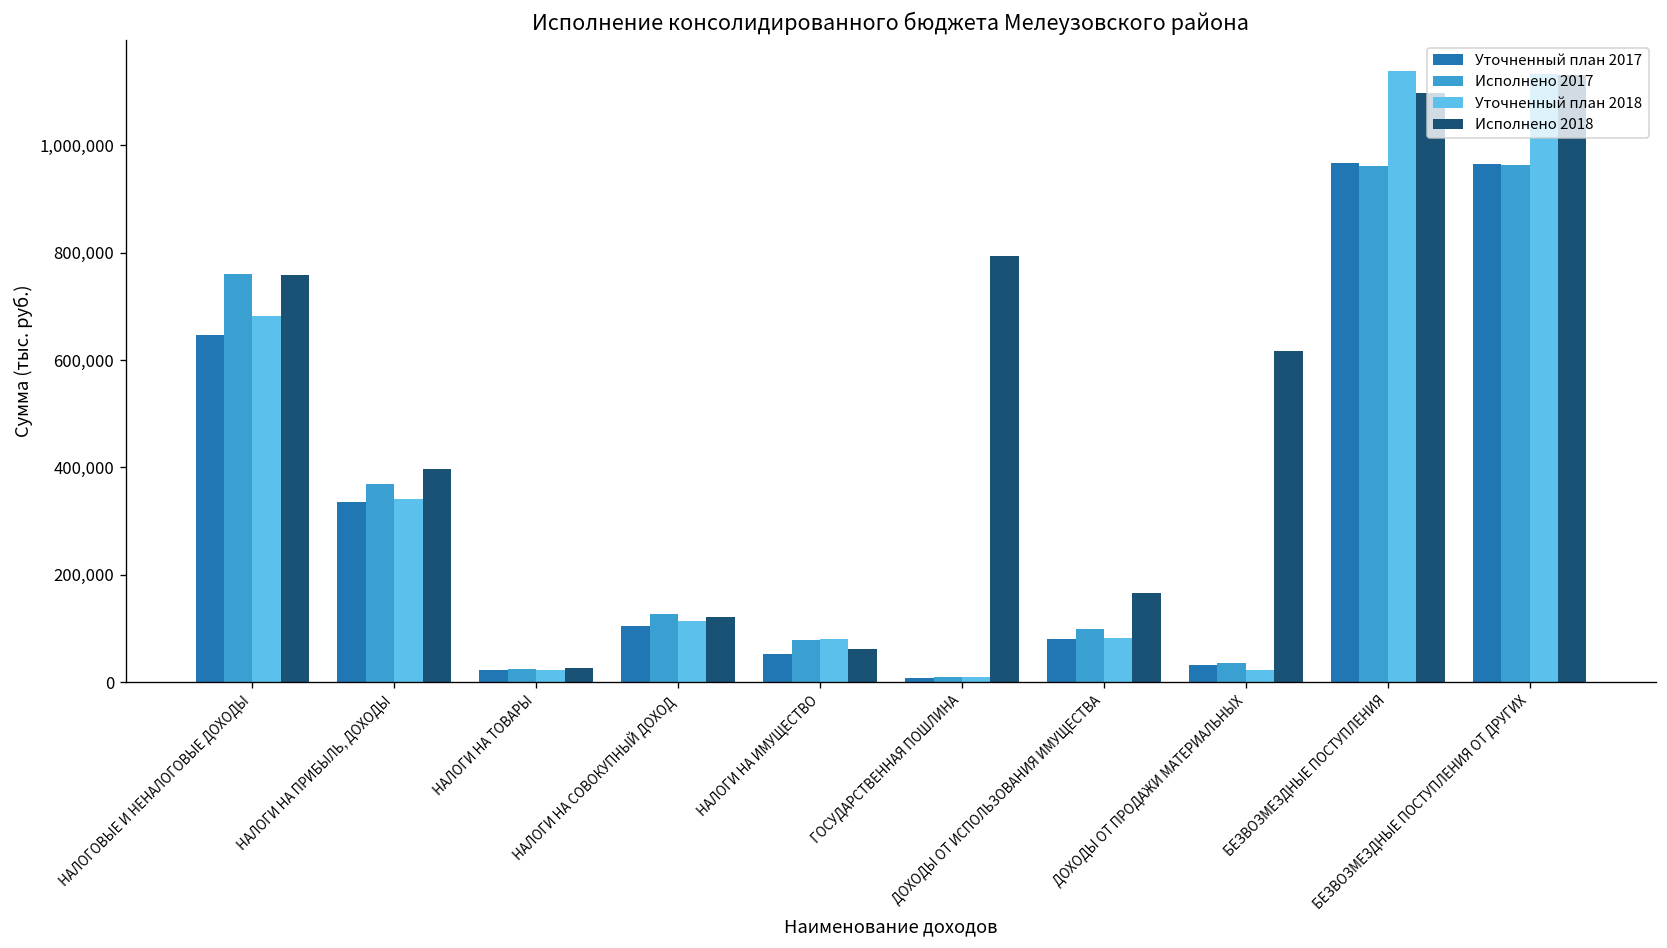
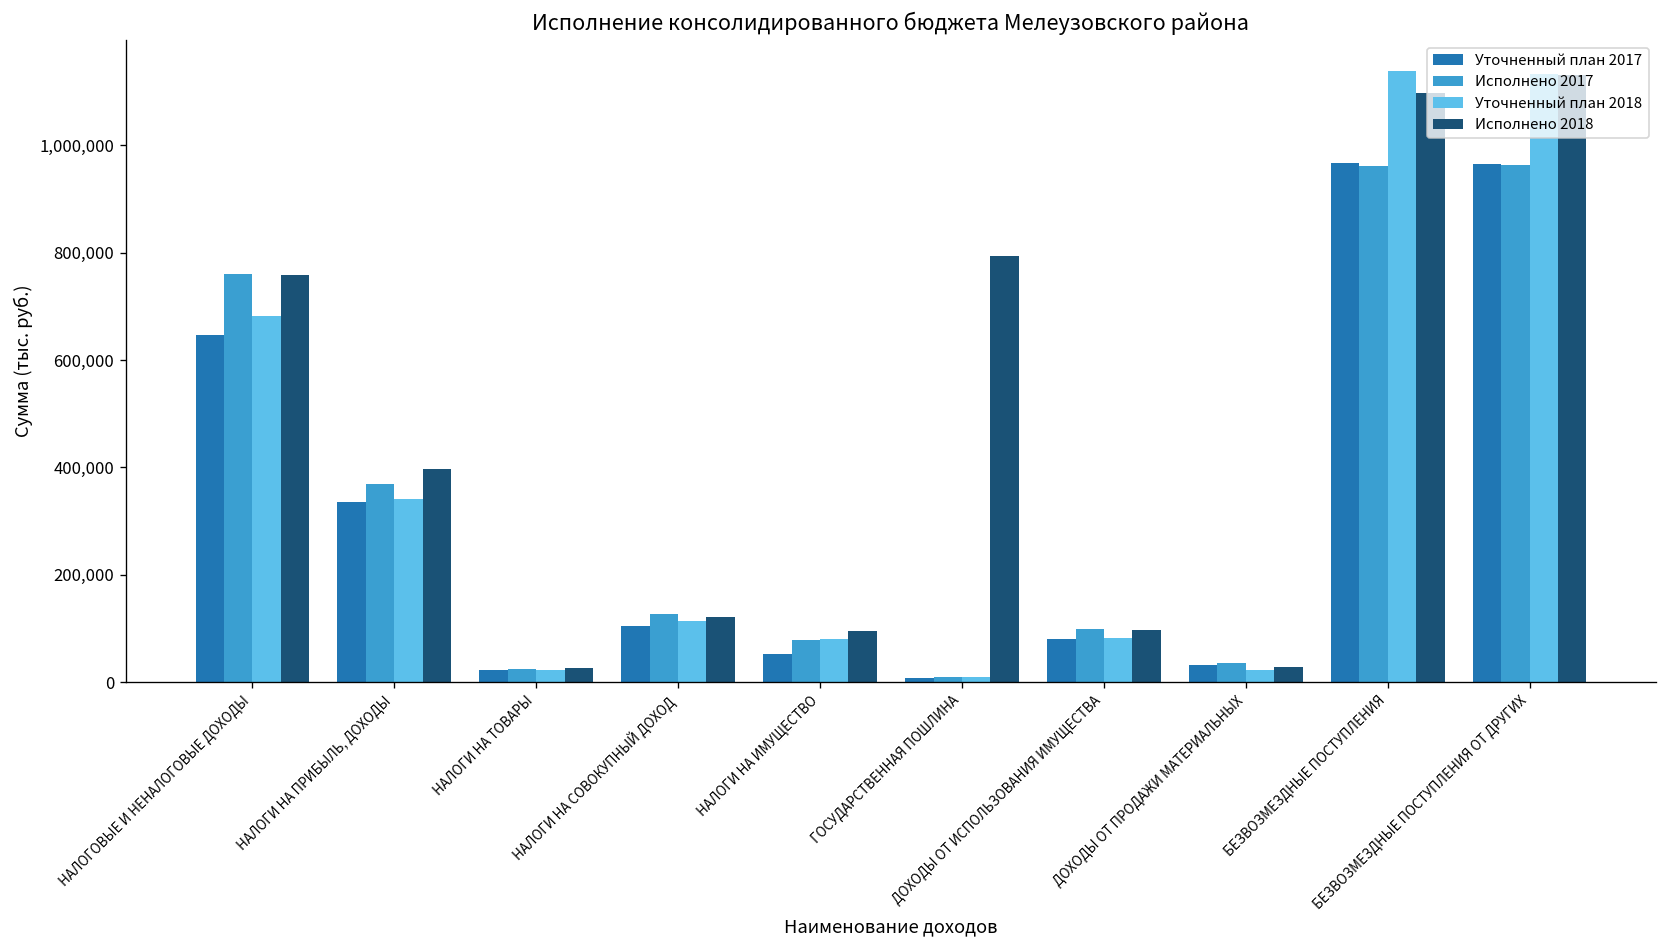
  {
    "Исполнено 2018": {
      "НАЛОГОВЫЕ И НЕНАЛОГОВЫЕ ДОХОДЫ": "760,000",
      "НАЛОГИ НА ПРИБЫЛЬ, ДОХОДЫ": "400,000",
      "НАЛОГИ НА ТОВАРЫ": "30,000",
      "НАЛОГИ НА СОВОКУПНЫЙ ДОХОД": "120,000",
-     "НАЛОГИ НА ИМУЩЕСТВО": "60,000",
+     "НАЛОГИ НА ИМУЩЕСТВО": "90,000",
      "ГОСУДАРСТВЕННАЯ ПОШЛИНА": "790,000",
-     "ДОХОДЫ ОТ ИСПОЛЬЗОВАНИЯ ИМУЩЕСТВА": "170,000",
-     "ДОХОДЫ ОТ ПРОДАЖИ МАТЕРИАЛЬНЫХ": "620,000"
+     "ДОХОДЫ ОТ ИСПОЛЬЗОВАНИЯ ИМУЩЕСТВА": "100,000",
+     "ДОХОДЫ ОТ ПРОДАЖИ МАТЕРИАЛЬНЫХ": "30,000"
    }
  }
